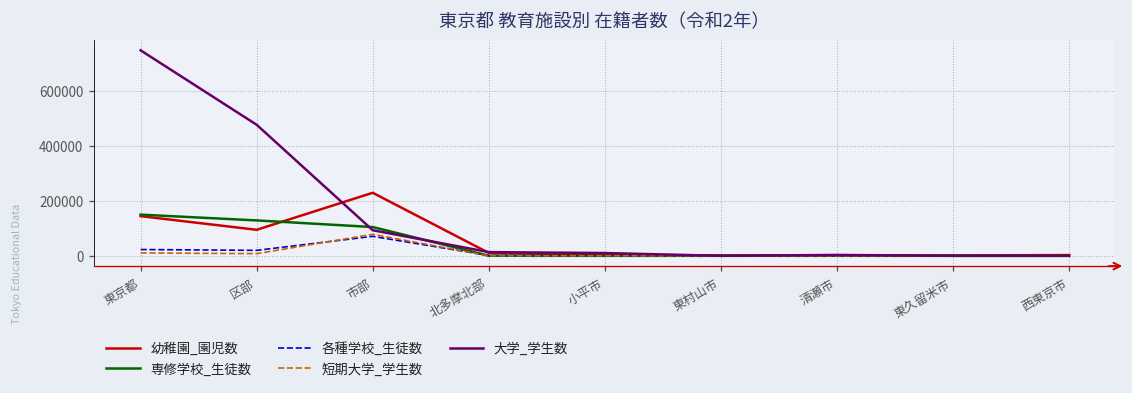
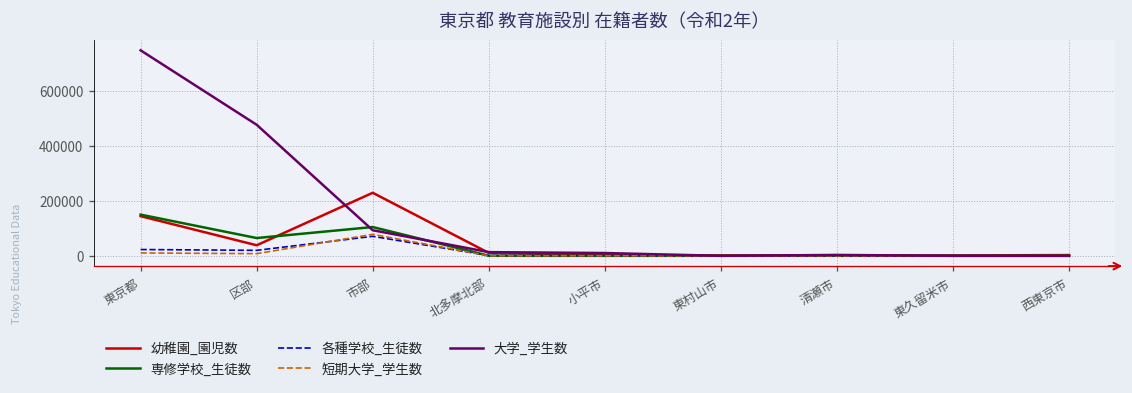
  {
    "幼稚園_園児数": {
-     "区部": 90000,
+     "区部": 40000,
      "市部": 230000
    },
    "専修学校_生徒数": {
-     "区部": 130000,
+     "区部": 60000,
      "市部": 100000
    },
    "各種学校_生徒数": {
      "東京都": 20000,
      "区部": 20000
    },
    "短期大学_学生数": {
      "東京都": 10000,
      "区部": 10000
    },
    "大学_学生数": {
      "東京都": 750000,
      "区部": 480000,
      "市部": 90000
    }
  }
